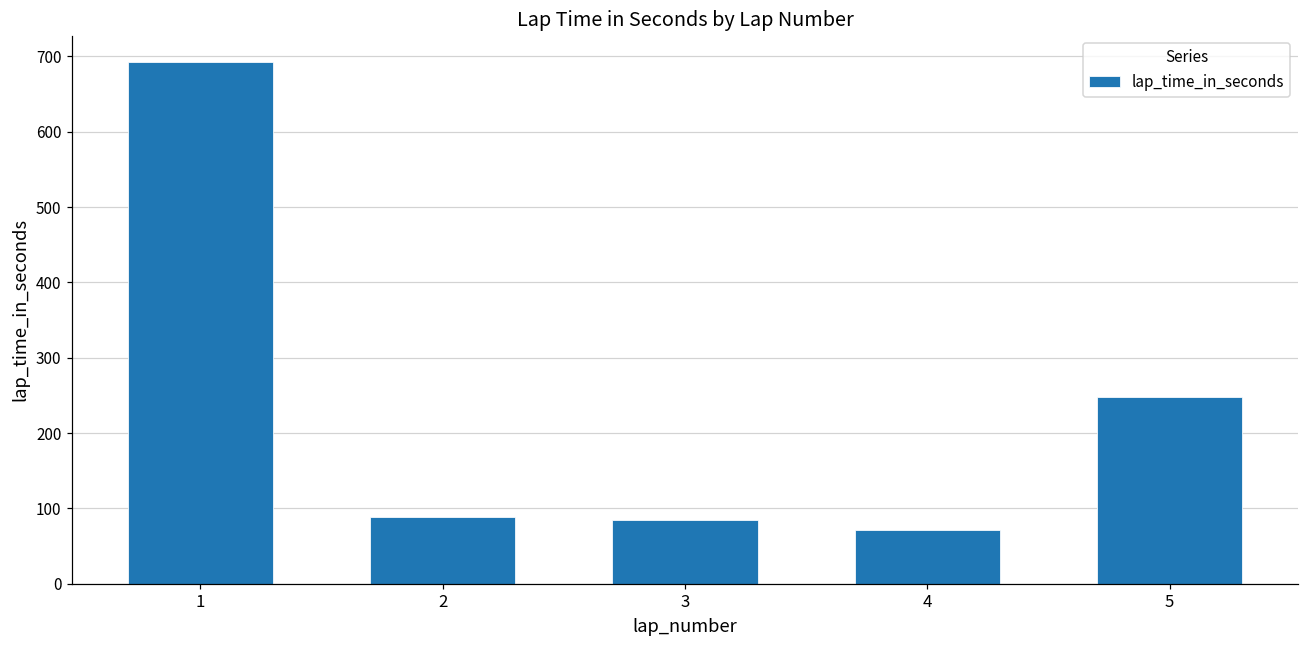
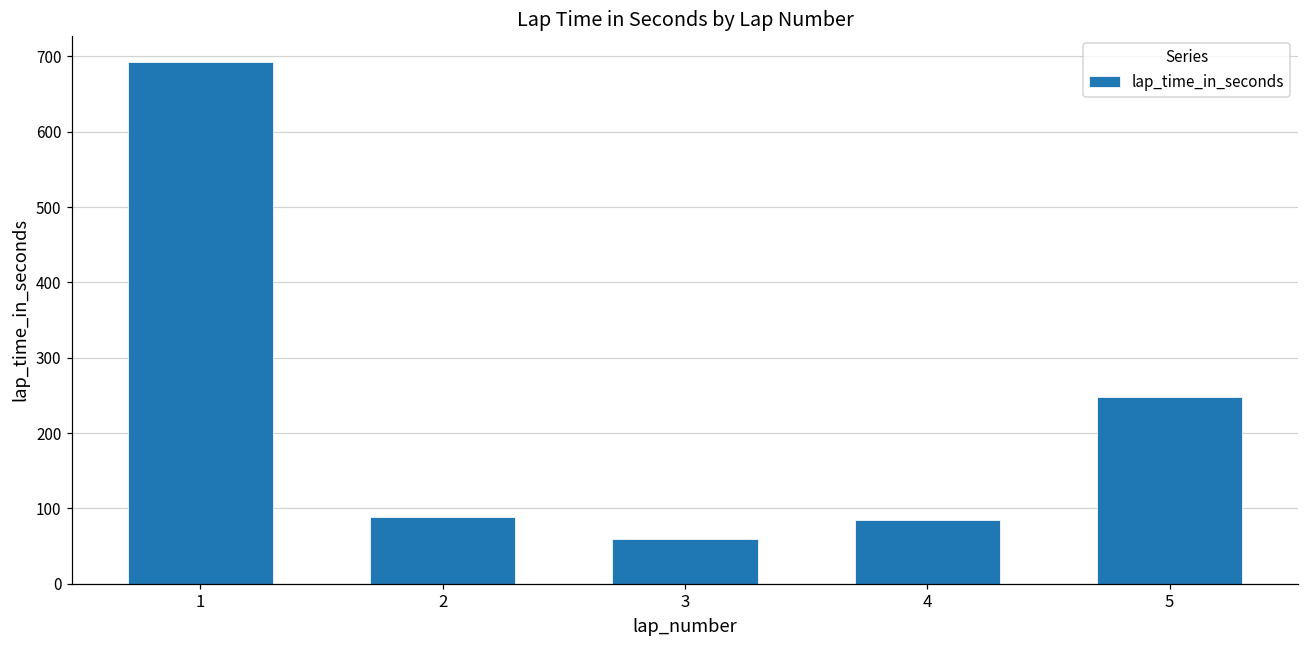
  {
    "1": 690,
    "2": 90,
-   "3": 90,
-   "4": 70,
+   "3": 60,
+   "4": 80,
    "5": 250
  }
